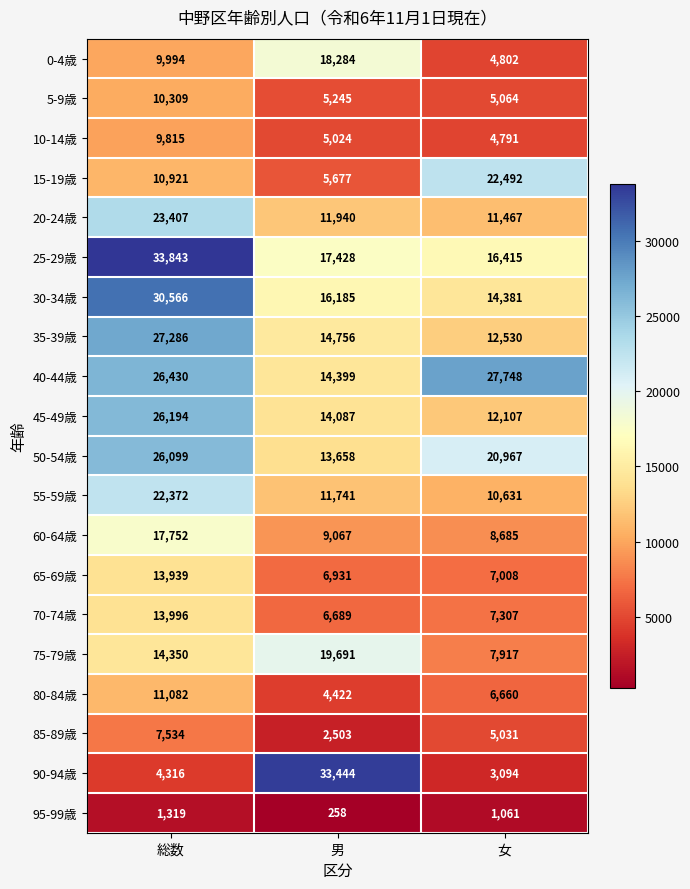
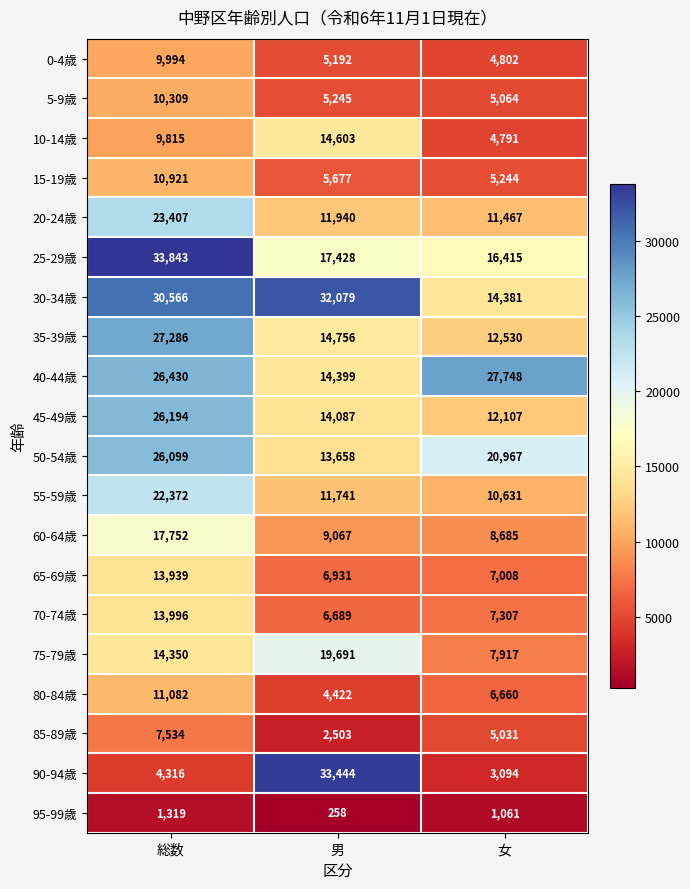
  {
    "0-4歳": {
      "総数": "9,994",
-     "男": "18,284",
+     "男": "5,192",
      "女": "4,802"
    },
    "5-9歳": {
      "総数": "10,309",
      "男": "5,245",
      "女": "5,064"
    },
    "10-14歳": {
      "総数": "9,815",
-     "男": "5,024",
+     "男": "14,603",
      "女": "4,791"
    },
    "15-19歳": {
      "総数": "10,921",
      "男": "5,677",
-     "女": "22,492"
+     "女": "5,244"
    },
    "20-24歳": {
      "総数": "23,407",
      "男": "11,940",
      "女": "11,467"
    },
    "25-29歳": {
      "総数": "33,843",
      "男": "17,428",
      "女": "16,415"
    },
    "30-34歳": {
      "総数": "30,566",
-     "男": "16,185",
+     "男": "32,079",
      "女": "14,381"
    },
    "35-39歳": {
      "総数": "27,286",
      "男": "14,756",
      "女": "12,530"
    },
    "40-44歳": {
      "総数": "26,430",
      "男": "14,399",
      "女": "27,748"
    },
    "45-49歳": {
      "総数": "26,194",
      "男": "14,087",
      "女": "12,107"
    },
    "50-54歳": {
      "総数": "26,099",
      "男": "13,658",
      "女": "20,967"
    },
    "55-59歳": {
      "総数": "22,372",
      "男": "11,741",
      "女": "10,631"
    },
    "60-64歳": {
      "総数": "17,752",
      "男": "9,067",
      "女": "8,685"
    },
    "65-69歳": {
      "総数": "13,939",
      "男": "6,931",
      "女": "7,008"
    },
    "70-74歳": {
      "総数": "13,996",
      "男": "6,689",
      "女": "7,307"
    },
    "75-79歳": {
      "総数": "14,350",
      "男": "19,691",
      "女": "7,917"
    },
    "80-84歳": {
      "総数": "11,082",
      "男": "4,422",
      "女": "6,660"
    },
    "85-89歳": {
      "総数": "7,534",
      "男": "2,503",
      "女": "5,031"
    },
    "90-94歳": {
      "総数": "4,316",
      "男": "33,444",
      "女": "3,094"
    },
    "95-99歳": {
      "総数": "1,319",
      "男": "258",
      "女": "1,061"
    }
  }
